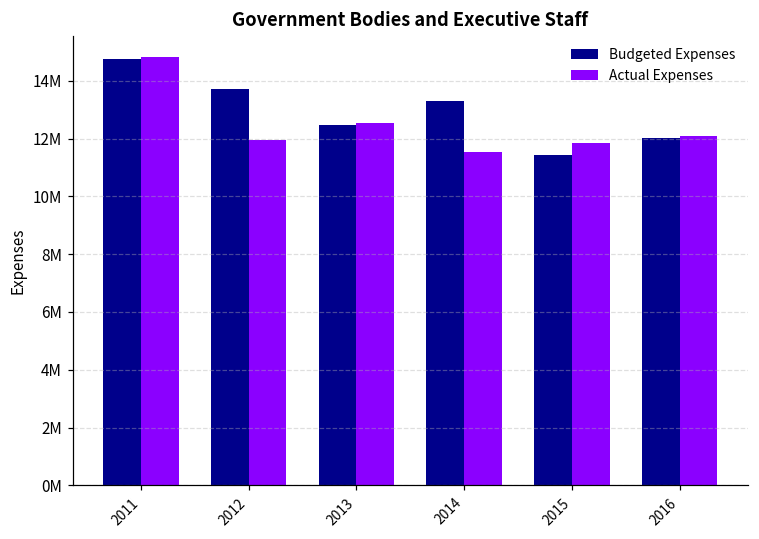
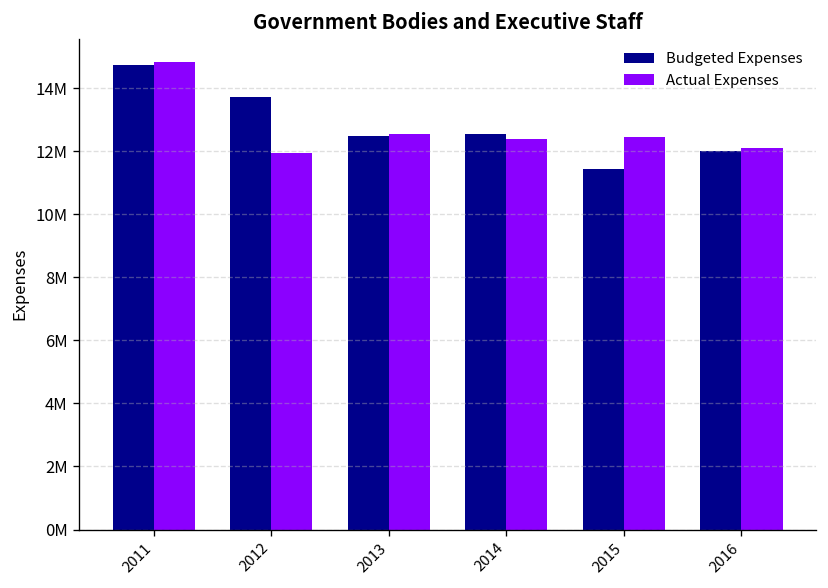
  {
    "Budgeted Expenses": {
      "2011": 14700000,
      "2012": 13700000,
      "2013": 12500000,
-     "2014": 13300000,
+     "2014": 12600000,
      "2015": 11400000,
      "2016": 12000000
    },
    "Actual Expenses": {
      "2011": 14800000,
      "2012": 11900000,
      "2013": 12500000,
-     "2014": 11500000,
-     "2015": 11800000,
+     "2014": 12400000,
+     "2015": 12400000,
      "2016": 12100000
    }
  }
